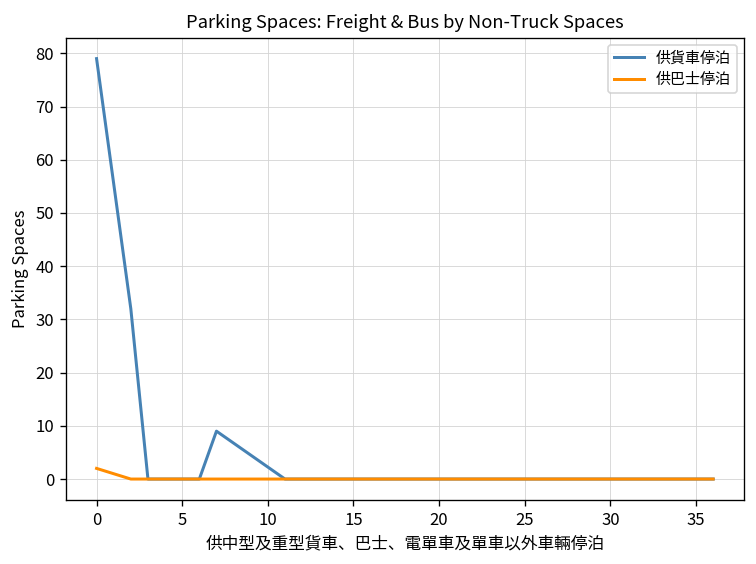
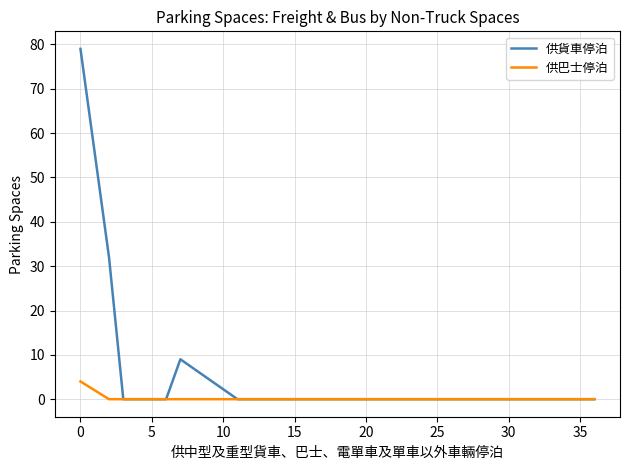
  {
    "供貨車停泊": {
      "0": 79
    },
    "供巴士停泊": {
-     "0": 2
+     "0": 4
    }
  }
